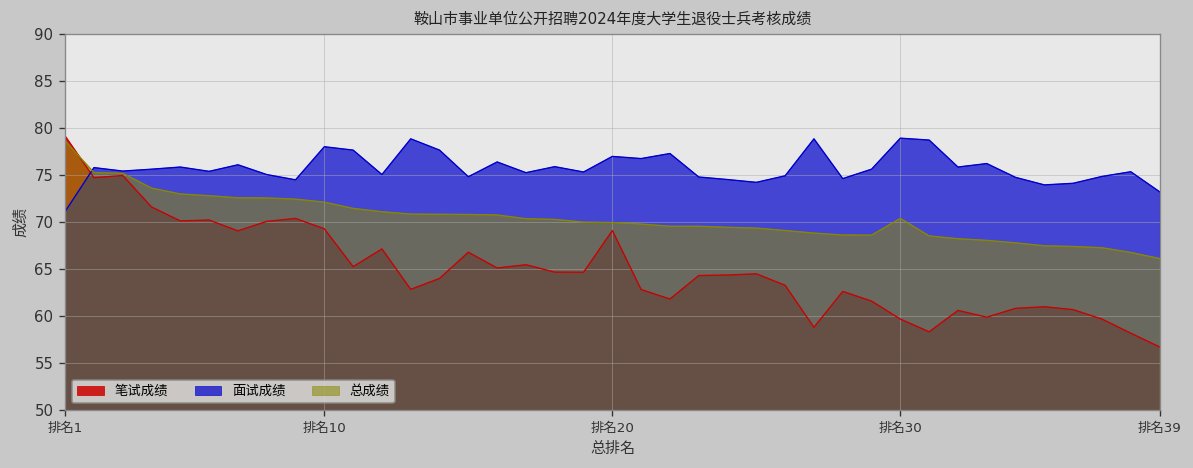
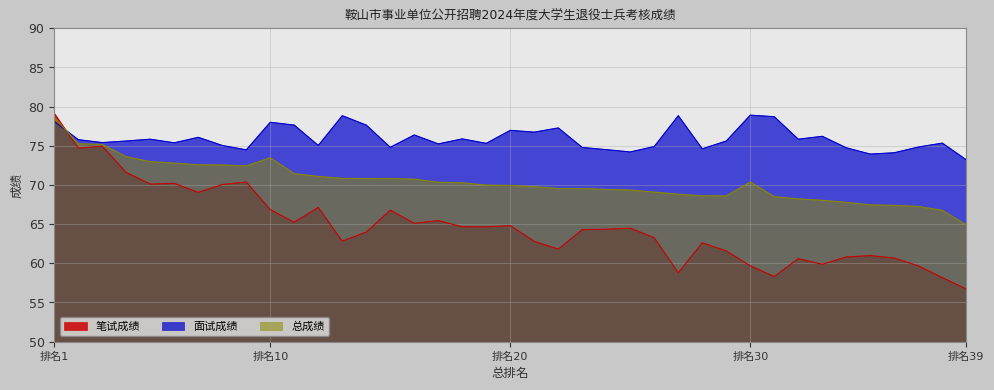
  {
    "笔试成绩": {
      "排名1": 79,
-     "排名10": 69,
-     "排名20": 69,
+     "排名10": 67,
+     "排名20": 65,
      "排名30": 60,
      "排名39": 57
    },
    "面试成绩": {
-     "排名1": 71,
+     "排名1": 78,
      "排名10": 78,
      "排名20": 77,
      "排名30": 79,
      "排名39": 73
    },
    "总成绩": {
      "排名1": 79,
-     "排名10": 72,
+     "排名10": 73,
      "排名20": 70,
      "排名30": 70,
-     "排名39": 66
+     "排名39": 65
    }
  }
